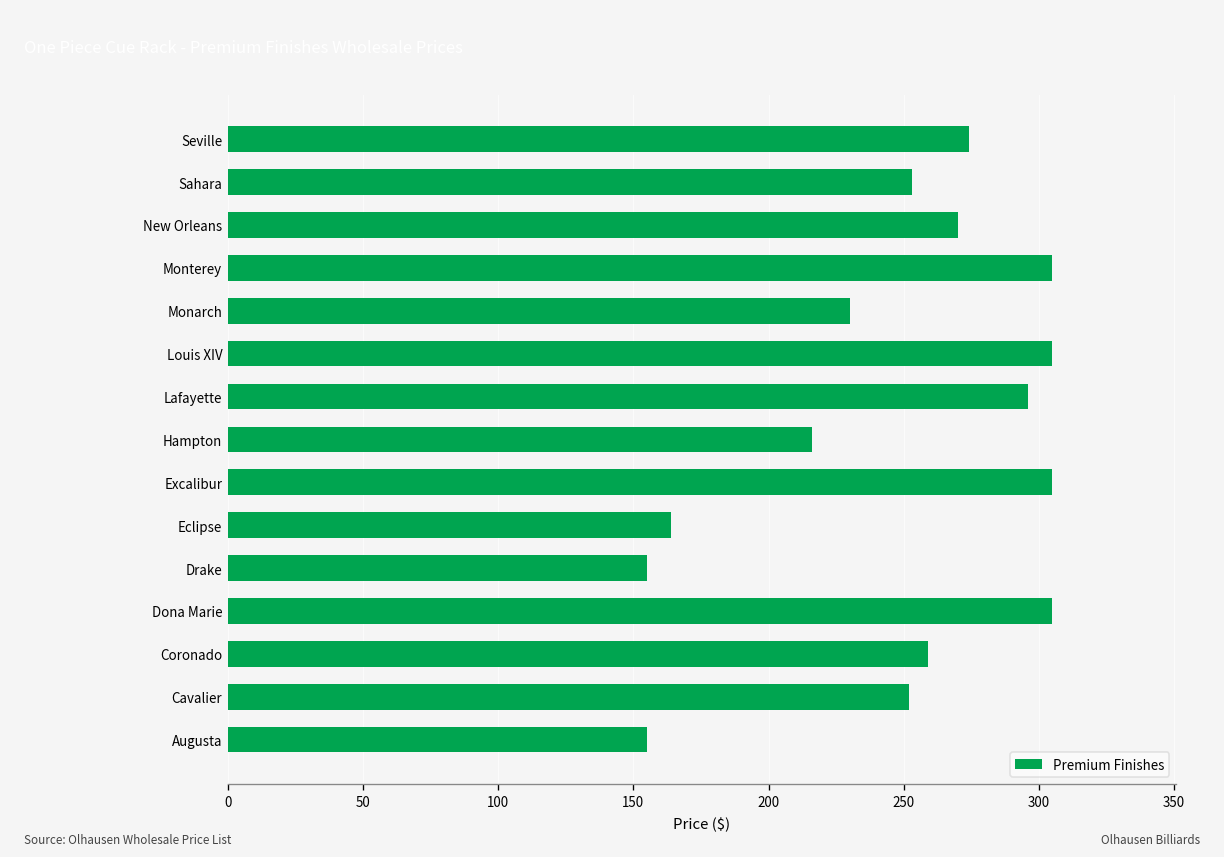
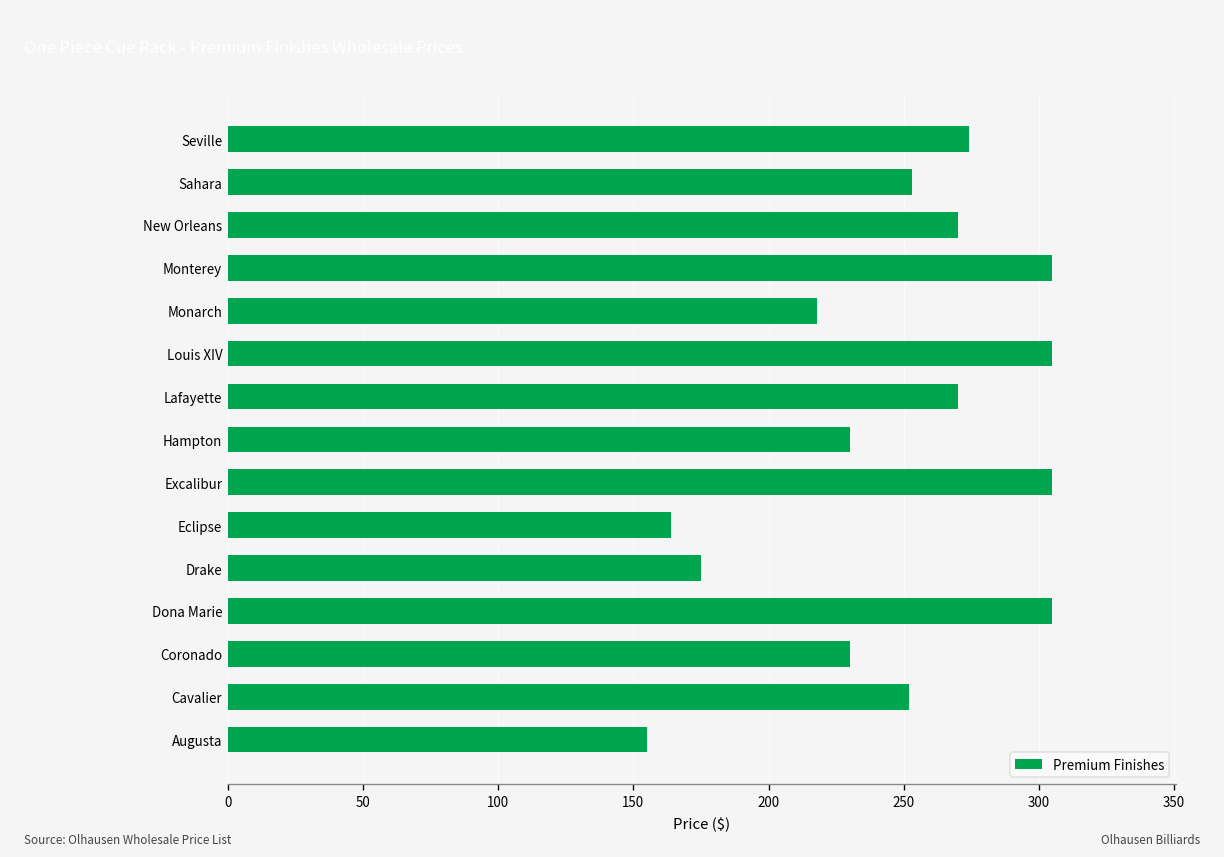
  {
    "Seville": 274,
    "Sahara": 253,
    "New Orleans": 270,
    "Monterey": 305,
-   "Monarch": 230,
+   "Monarch": 218,
    "Louis XIV": 305,
-   "Lafayette": 296,
-   "Hampton": 216,
+   "Lafayette": 270,
+   "Hampton": 230,
    "Excalibur": 305,
    "Eclipse": 164,
-   "Drake": 155,
+   "Drake": 175,
    "Dona Marie": 305,
-   "Coronado": 259,
+   "Coronado": 230,
    "Cavalier": 252,
    "Augusta": 155
  }
